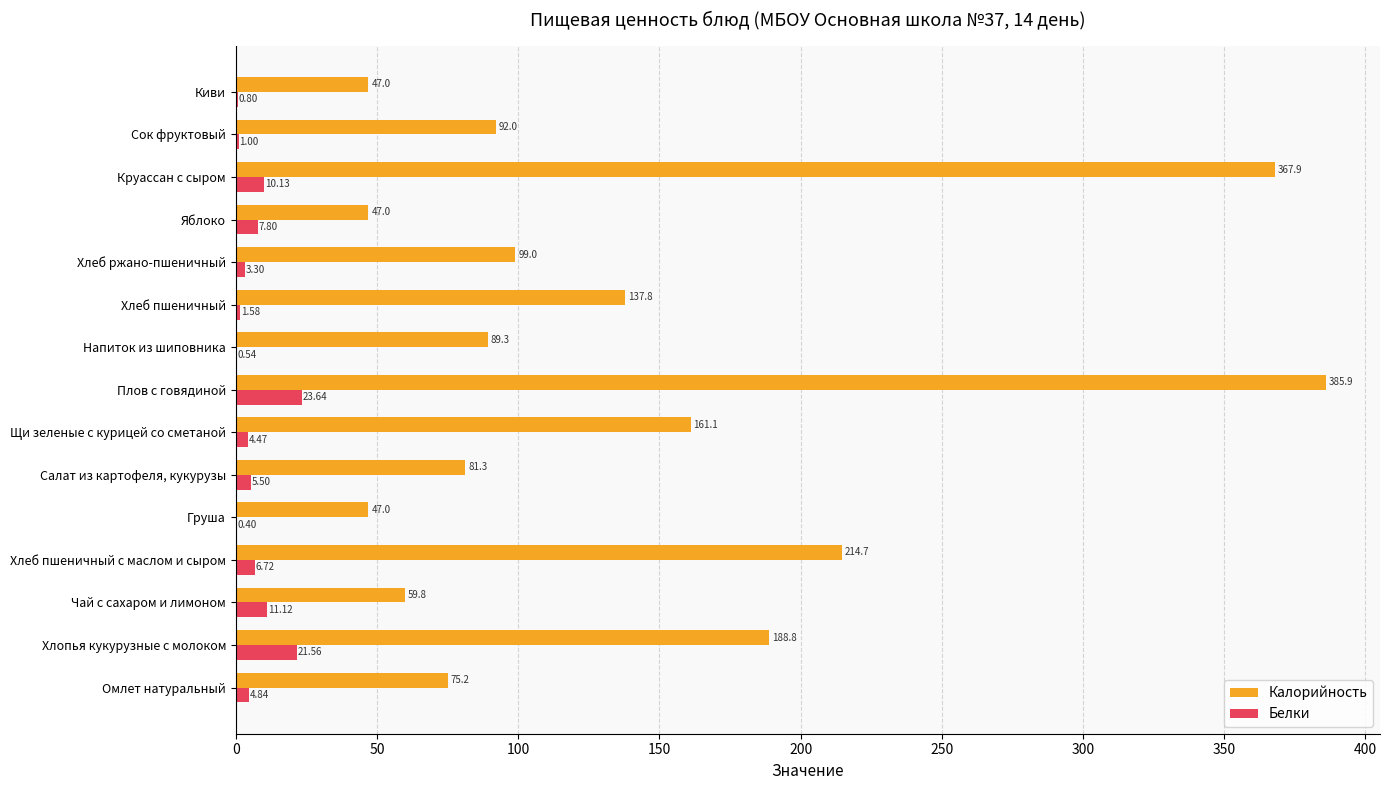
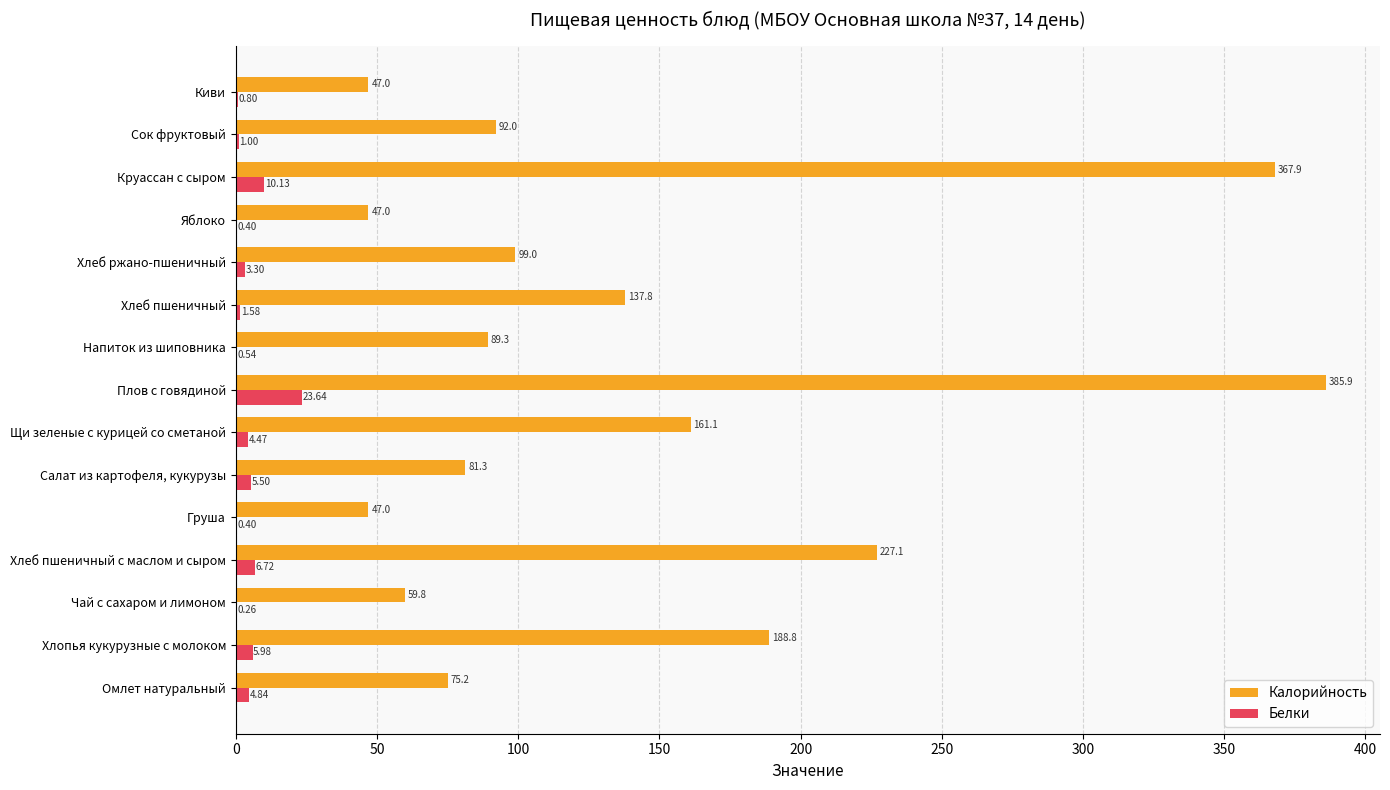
  {
    "Калорийность": {
      "Киви": 47.0,
      "Сок фруктовый": 92.0,
      "Круассан с сыром": 367.9,
      "Яблоко": 47.0,
      "Хлеб ржано-пшеничный": 99.0,
      "Хлеб пшеничный": 137.8,
      "Напиток из шиповника": 89.3,
      "Плов с говядиной": 385.9,
      "Щи зеленые с курицей со сметаной": 161.1,
      "Салат из картофеля, кукурузы": 81.3,
      "Груша": 47.0,
-     "Хлеб пшеничный с маслом и сыром": 214.7,
+     "Хлеб пшеничный с маслом и сыром": 227.1,
      "Чай с сахаром и лимоном": 59.8,
      "Хлопья кукурузные с молоком": 188.8,
      "Омлет натуральный": 75.2
    },
    "Белки": {
      "Киви": 0.80,
      "Сок фруктовый": 1.00,
      "Круассан с сыром": 10.13,
-     "Яблоко": 7.80,
+     "Яблоко": 0.40,
      "Хлеб ржано-пшеничный": 3.30,
      "Хлеб пшеничный": 1.58,
      "Напиток из шиповника": 0.54,
      "Плов с говядиной": 23.64,
      "Щи зеленые с курицей со сметаной": 4.47,
      "Салат из картофеля, кукурузы": 5.50,
      "Груша": 0.40,
      "Хлеб пшеничный с маслом и сыром": 6.72,
-     "Чай с сахаром и лимоном": 11.12,
-     "Хлопья кукурузные с молоком": 21.56,
+     "Чай с сахаром и лимоном": 0.26,
+     "Хлопья кукурузные с молоком": 5.98,
      "Омлет натуральный": 4.84
    }
  }
